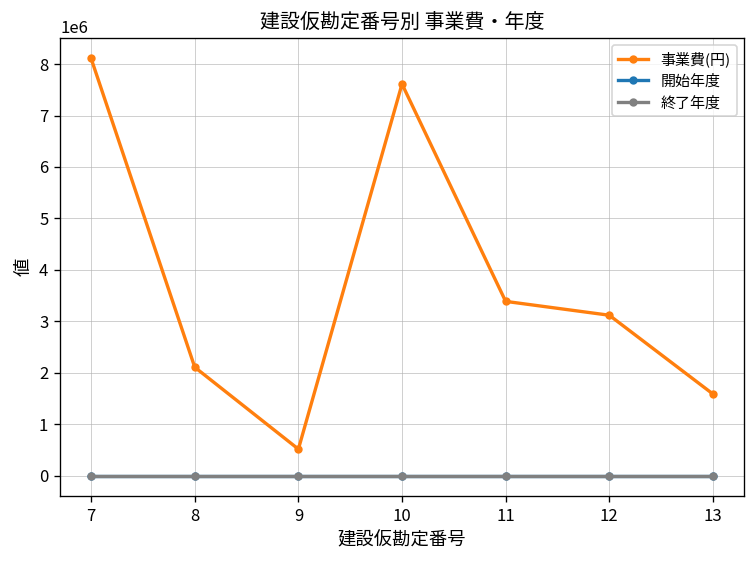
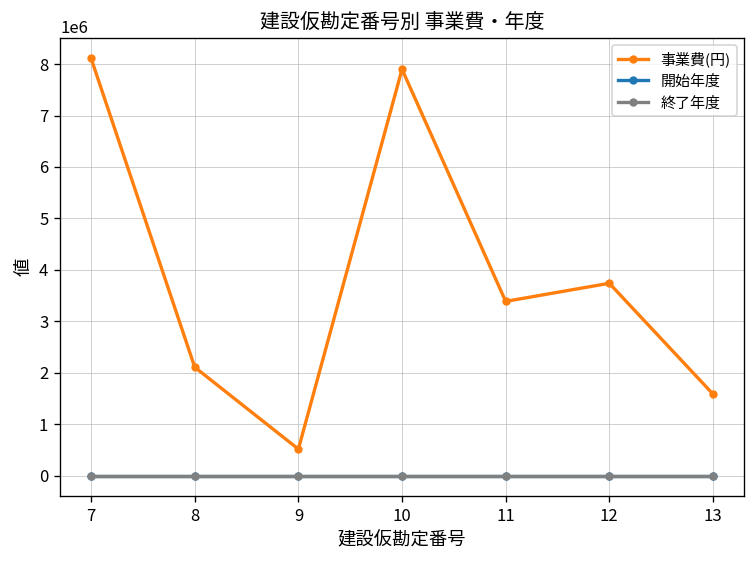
  {
    "事業費(円)": {
      "7": 8100000,
      "8": 2100000,
      "9": 500000,
-     "10": 7600000,
+     "10": 7900000,
      "11": 3400000,
-     "12": 3100000,
+     "12": 3700000,
      "13": 1600000
    },
    "終了年度": {
      "7": 0,
      "8": 0,
      "9": 0,
      "10": 0,
      "11": 0,
      "12": 0,
      "13": 0
    }
  }
